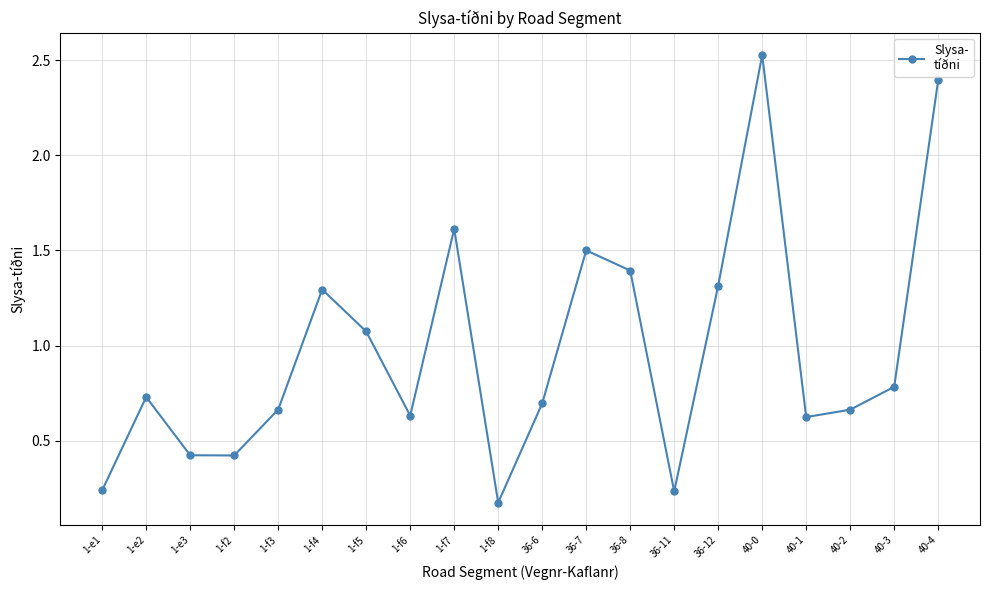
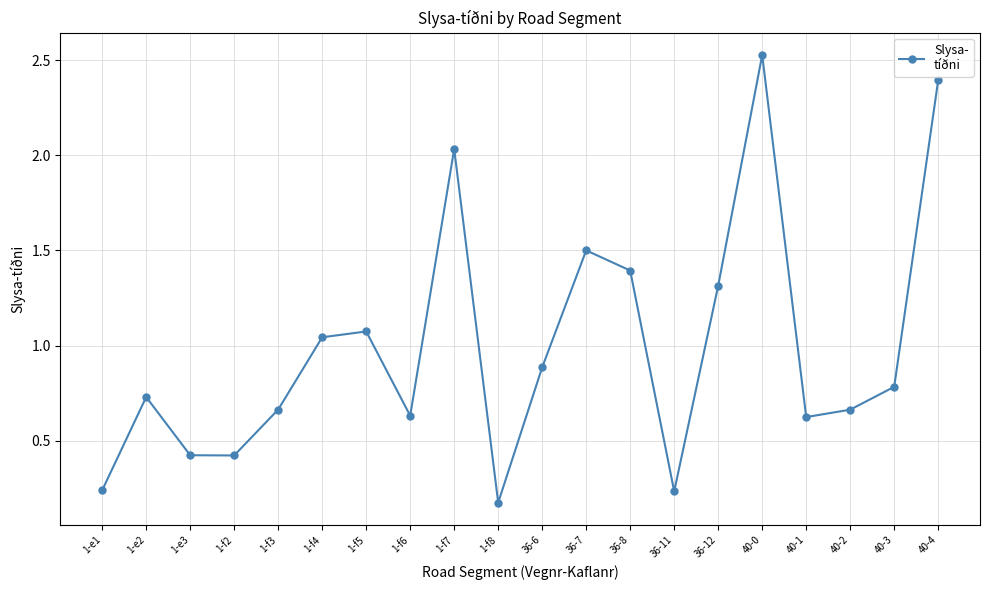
  {
    "1-e1": 0.24,
    "1-e2": 0.73,
    "1-e3": 0.42,
    "1-f2": 0.42,
    "1-f3": 0.66,
-   "1-f4": 1.29,
+   "1-f4": 1.04,
    "1-f5": 1.07,
    "1-f6": 0.63,
-   "1-f7": 1.61,
+   "1-f7": 2.03,
    "1-f8": 0.18,
-   "36-6": 0.70,
+   "36-6": 0.89,
    "36-7": 1.50,
    "36-8": 1.39,
    "36-11": 0.23,
    "36-12": 1.31,
    "40-0": 2.53,
    "40-1": 0.62,
    "40-2": 0.66,
    "40-3": 0.78,
    "40-4": 2.39
  }
